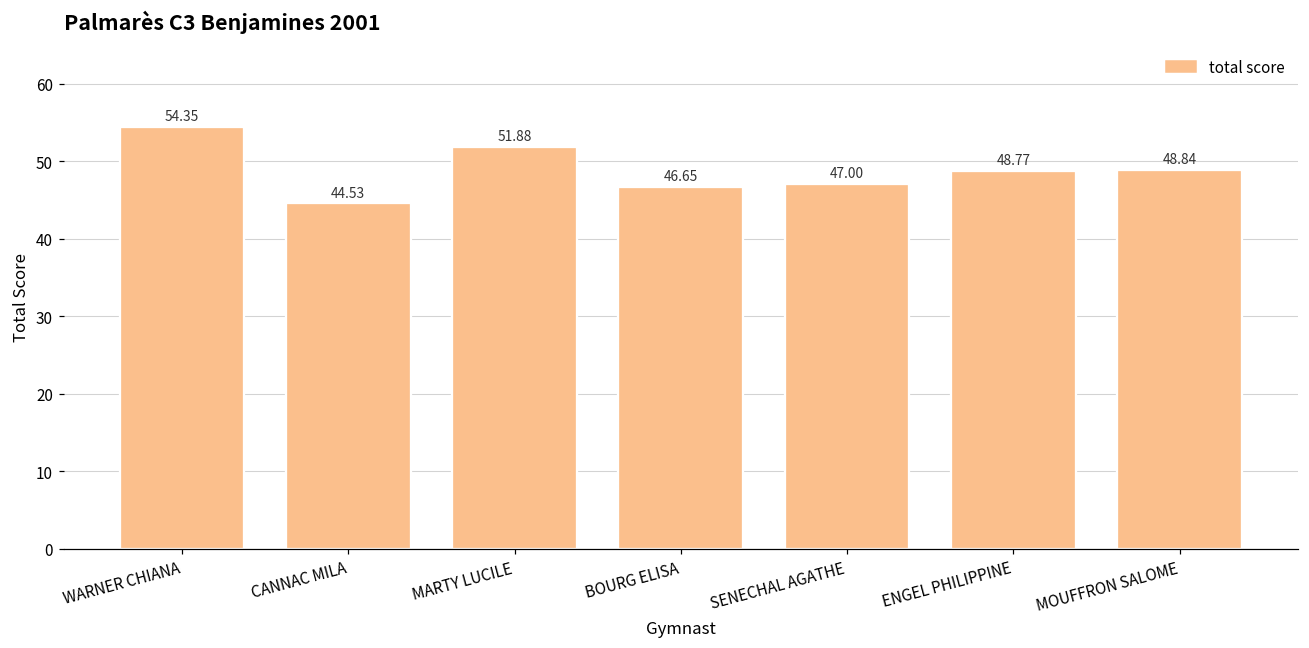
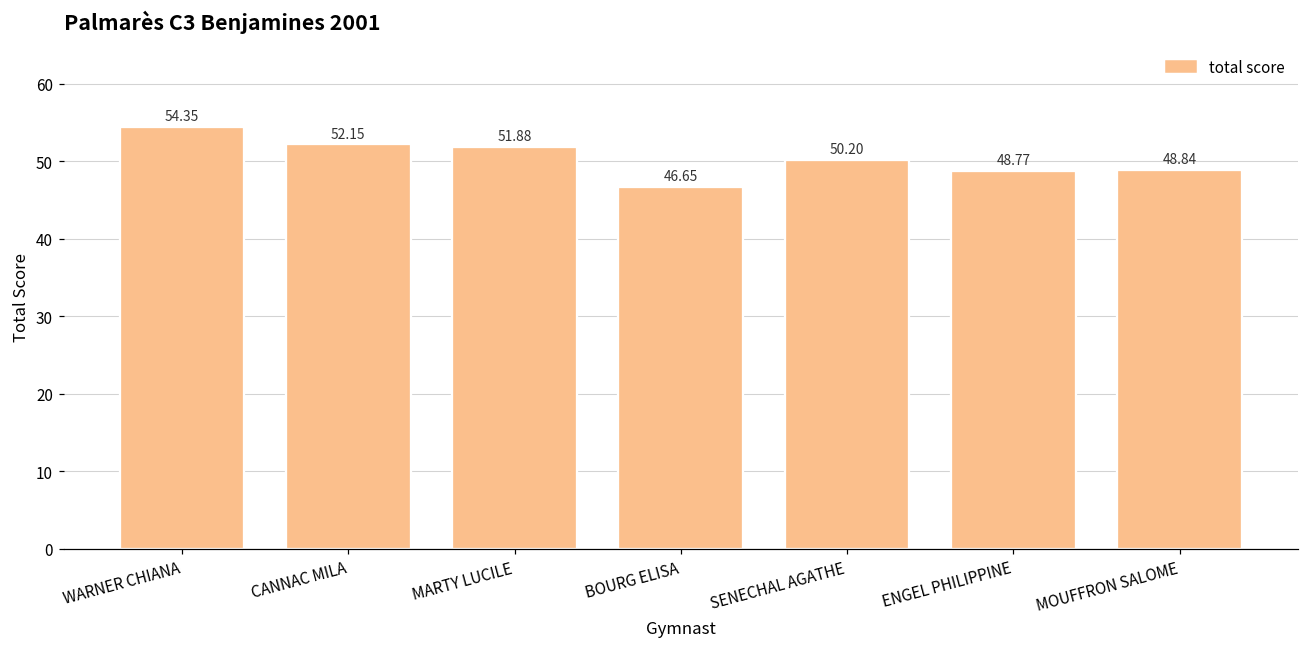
  {
    "WARNER CHIANA": 54.35,
-   "CANNAC MILA": 44.53,
+   "CANNAC MILA": 52.15,
    "MARTY LUCILE": 51.88,
    "BOURG ELISA": 46.65,
-   "SENECHAL AGATHE": 47.00,
+   "SENECHAL AGATHE": 50.20,
    "ENGEL PHILIPPINE": 48.77,
    "MOUFFRON SALOME": 48.84
  }
